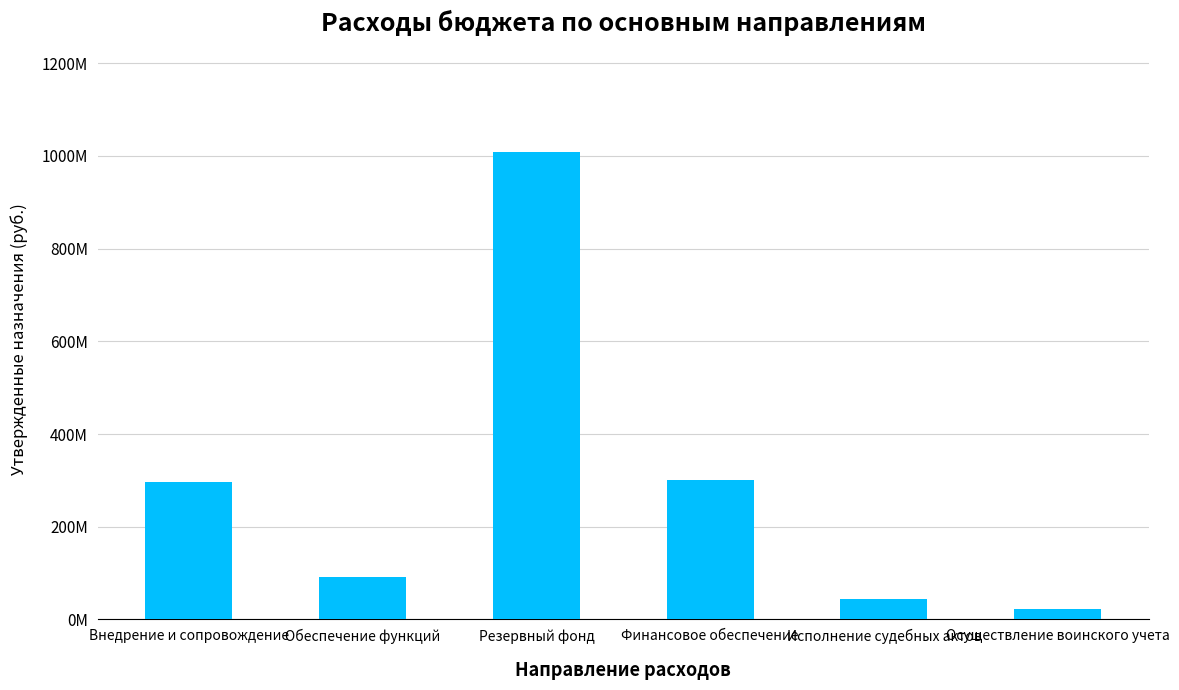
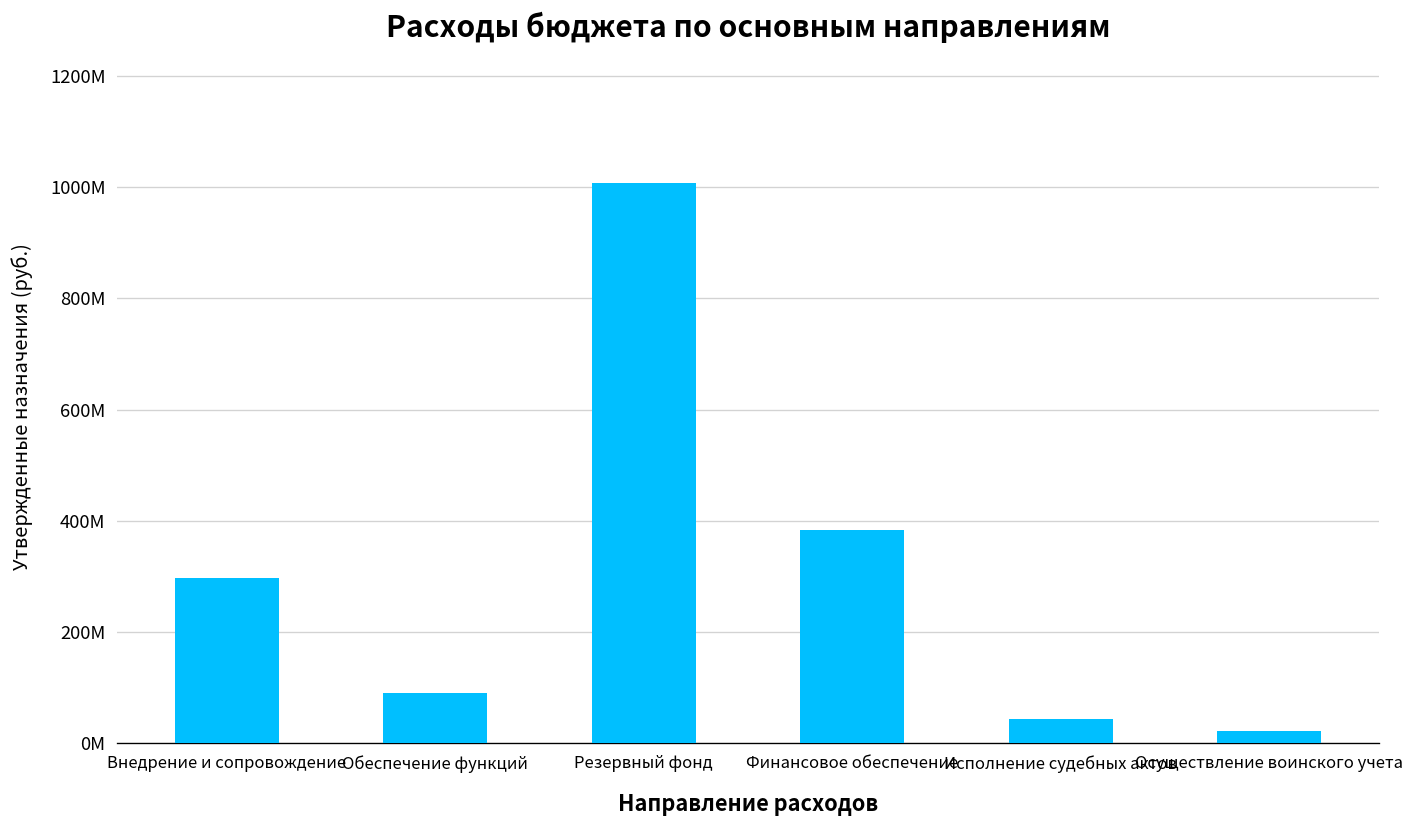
  {
    "Внедрение и сопровождение": 300000000,
    "Обеспечение функций": 90000000,
    "Резервный фонд": 1010000000,
-   "Финансовое обеспечение": 300000000
+   "Финансовое обеспечение": 380000000
  }
